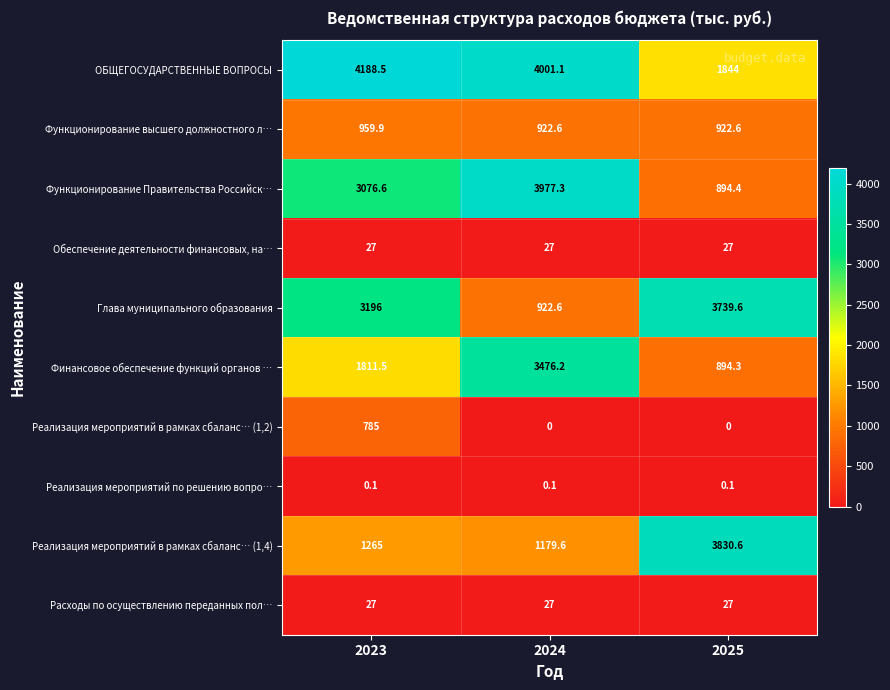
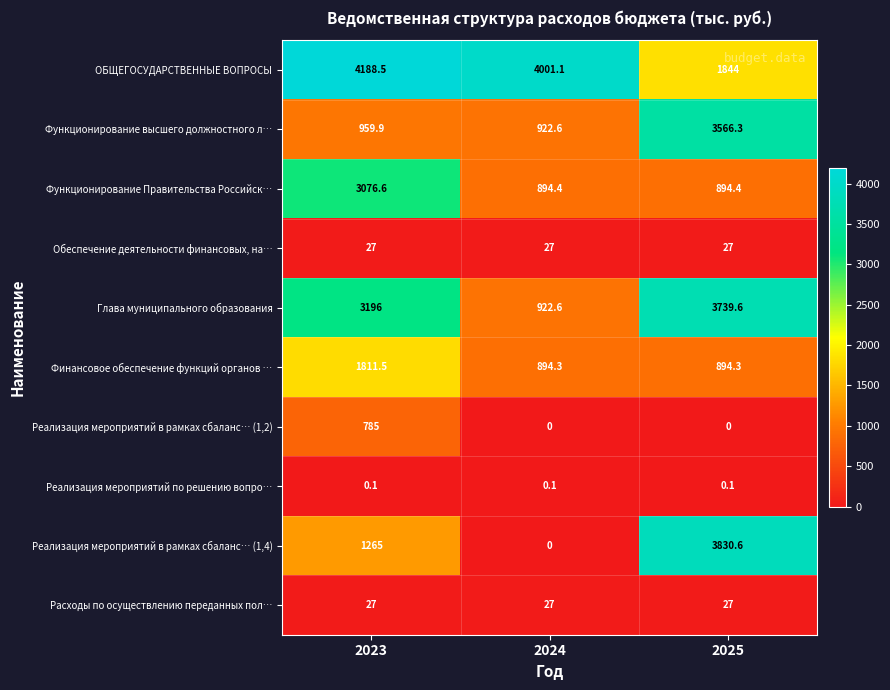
  {
    "ОБЩЕГОСУДАРСТВЕННЫЕ ВОПРОСЫ": {
      "2023": 4188.5,
      "2024": 4001.1
    },
    "Функционирование высшего должностного л…": {
      "2023": 959.9,
      "2024": 922.6,
-     "2025": 922.6
+     "2025": 3566.3
    },
    "Функционирование Правительства Российск…": {
      "2023": 3076.6,
-     "2024": 3977.3,
+     "2024": 894.4,
      "2025": 894.4
    },
    "Обеспечение деятельности финансовых, на…": {
      "2023": 27,
      "2024": 27,
      "2025": 27
    },
    "Глава муниципального образования": {
      "2023": 3196,
      "2024": 922.6,
      "2025": 3739.6
    },
    "Финансовое обеспечение функций органов …": {
      "2023": 1811.5,
-     "2024": 3476.2,
+     "2024": 894.3,
      "2025": 894.3
    },
    "Реализация мероприятий в рамках сбаланс… (1,2)": {
      "2023": 785,
      "2024": 0,
      "2025": 0
    },
    "Реализация мероприятий по решению вопро…": {
      "2023": 0.1,
      "2024": 0.1,
      "2025": 0.1
    },
    "Реализация мероприятий в рамках сбаланс… (1,4)": {
      "2023": 1265,
-     "2024": 1179.6,
+     "2024": 0,
      "2025": 3830.6
    },
    "Расходы по осуществлению переданных пол…": {
      "2023": 27,
      "2024": 27,
      "2025": 27
    }
  }
